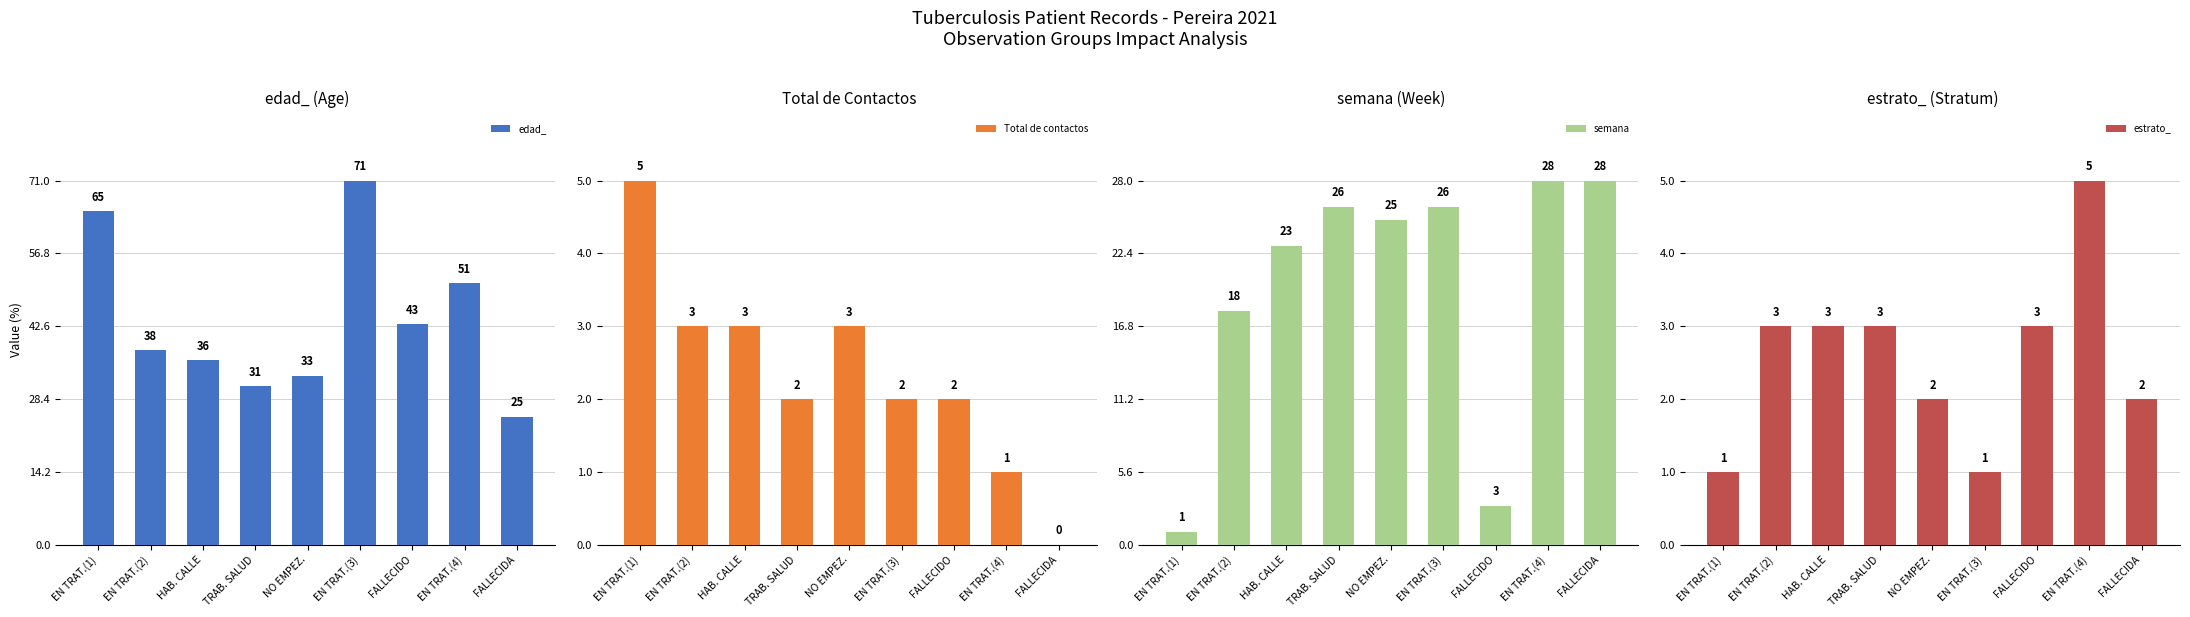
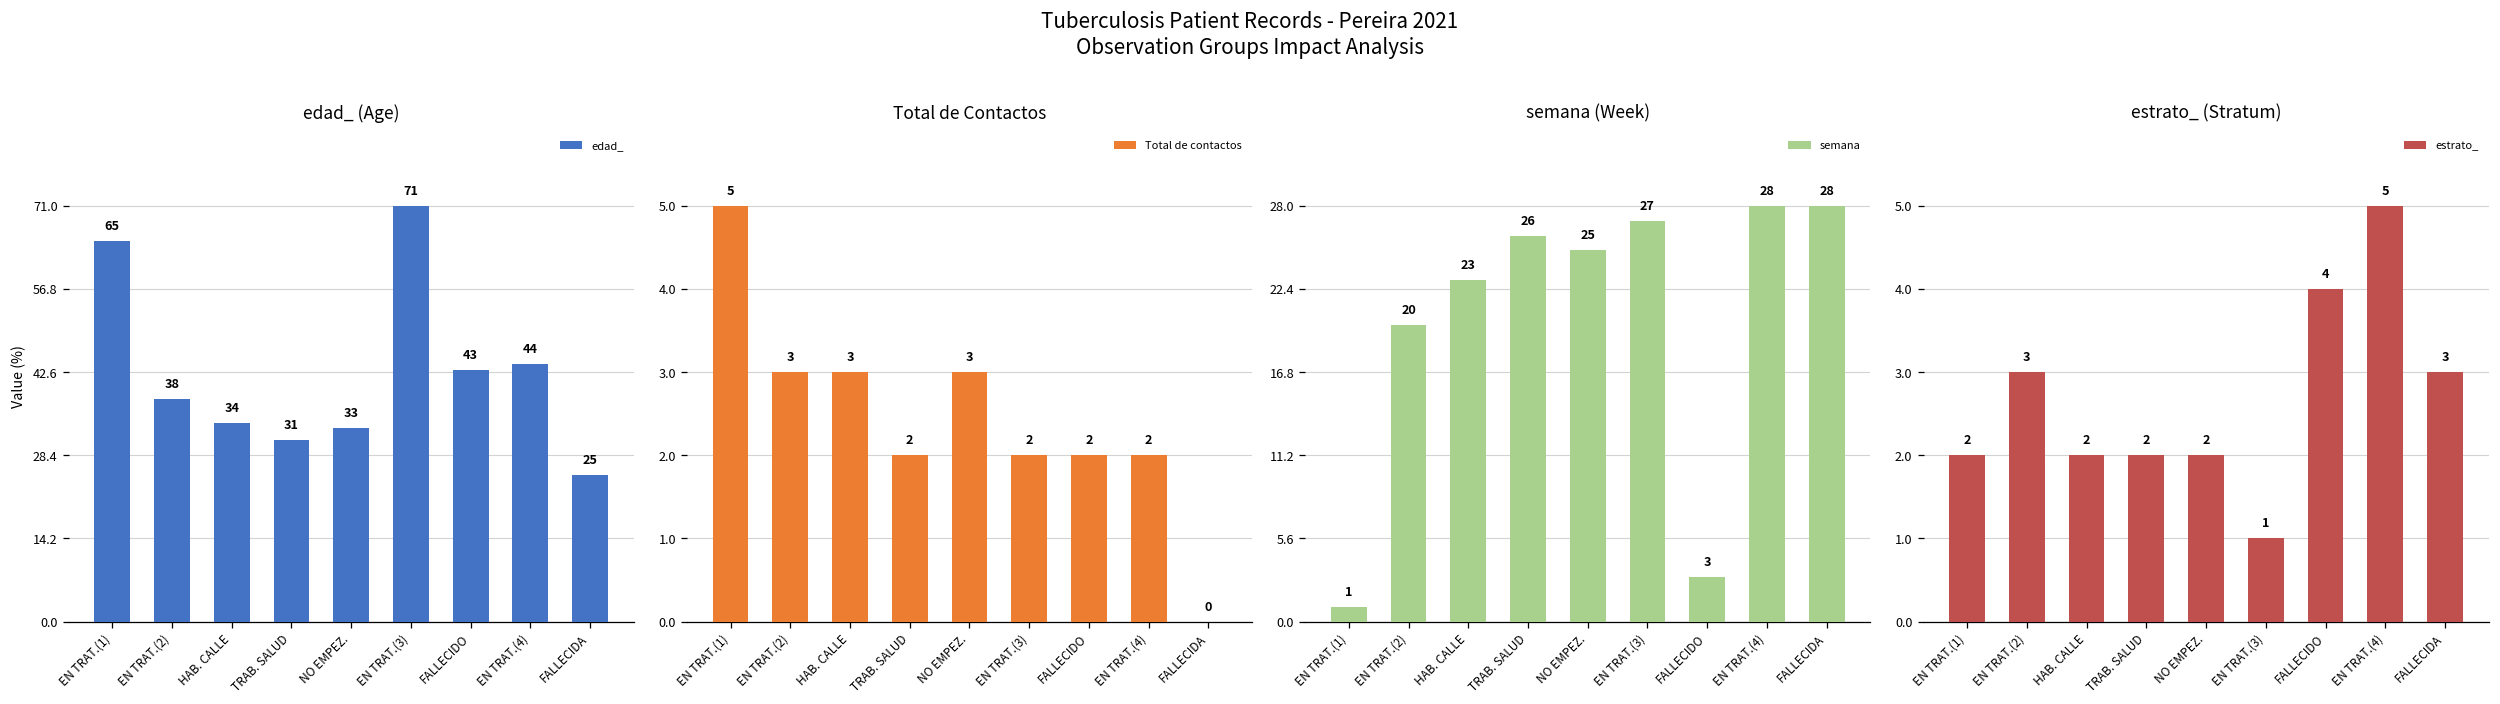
  {
    "edad_ (Age)": {
      "EN TRAT.(1)": 65,
      "EN TRAT.(2)": 38,
-     "HAB. CALLE": 36,
+     "HAB. CALLE": 34,
      "TRAB. SALUD": 31,
      "NO EMPEZ.": 33,
      "EN TRAT.(3)": 71,
      "FALLECIDO": 43,
-     "EN TRAT.(4)": 51,
+     "EN TRAT.(4)": 44,
      "FALLECIDA": 25
    },
    "Total de Contactos": {
      "EN TRAT.(1)": 5,
      "EN TRAT.(2)": 3,
      "HAB. CALLE": 3,
      "TRAB. SALUD": 2,
      "NO EMPEZ.": 3,
      "EN TRAT.(3)": 2,
      "FALLECIDO": 2,
-     "EN TRAT.(4)": 1,
+     "EN TRAT.(4)": 2,
      "FALLECIDA": 0
    },
    "semana (Week)": {
      "EN TRAT.(1)": 1,
-     "EN TRAT.(2)": 18,
+     "EN TRAT.(2)": 20,
      "HAB. CALLE": 23,
      "TRAB. SALUD": 26,
      "NO EMPEZ.": 25,
-     "EN TRAT.(3)": 26,
+     "EN TRAT.(3)": 27,
      "FALLECIDO": 3,
      "EN TRAT.(4)": 28,
      "FALLECIDA": 28
    },
    "estrato_ (Stratum)": {
-     "EN TRAT.(1)": 1,
+     "EN TRAT.(1)": 2,
      "EN TRAT.(2)": 3,
-     "HAB. CALLE": 3,
-     "TRAB. SALUD": 3,
+     "HAB. CALLE": 2,
+     "TRAB. SALUD": 2,
      "NO EMPEZ.": 2,
      "EN TRAT.(3)": 1,
-     "FALLECIDO": 3,
+     "FALLECIDO": 4,
      "EN TRAT.(4)": 5,
-     "FALLECIDA": 2
+     "FALLECIDA": 3
    }
  }
